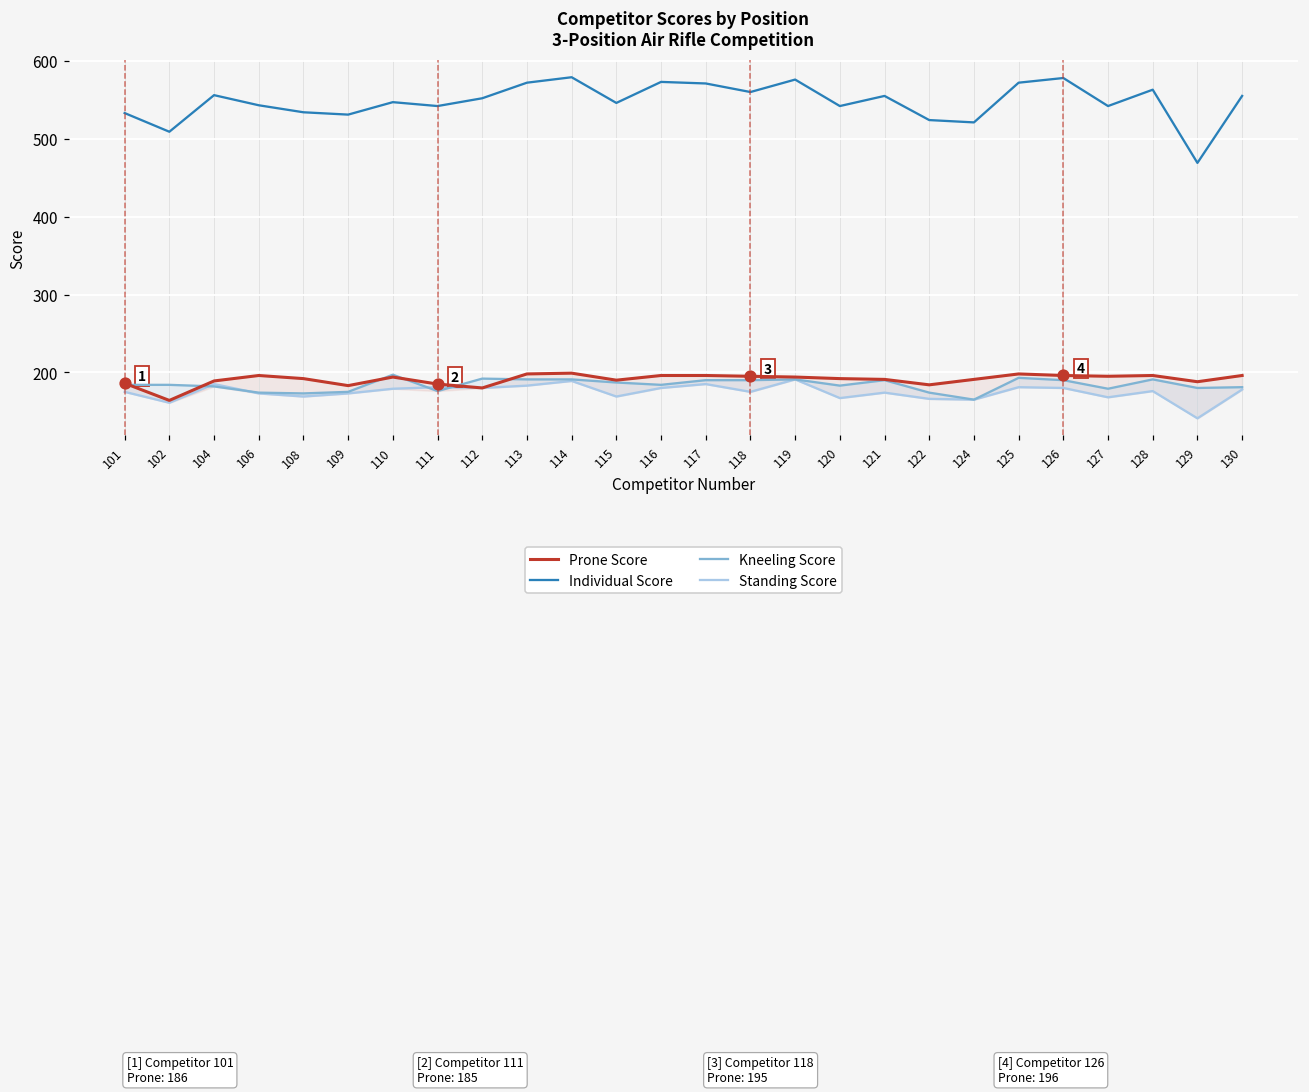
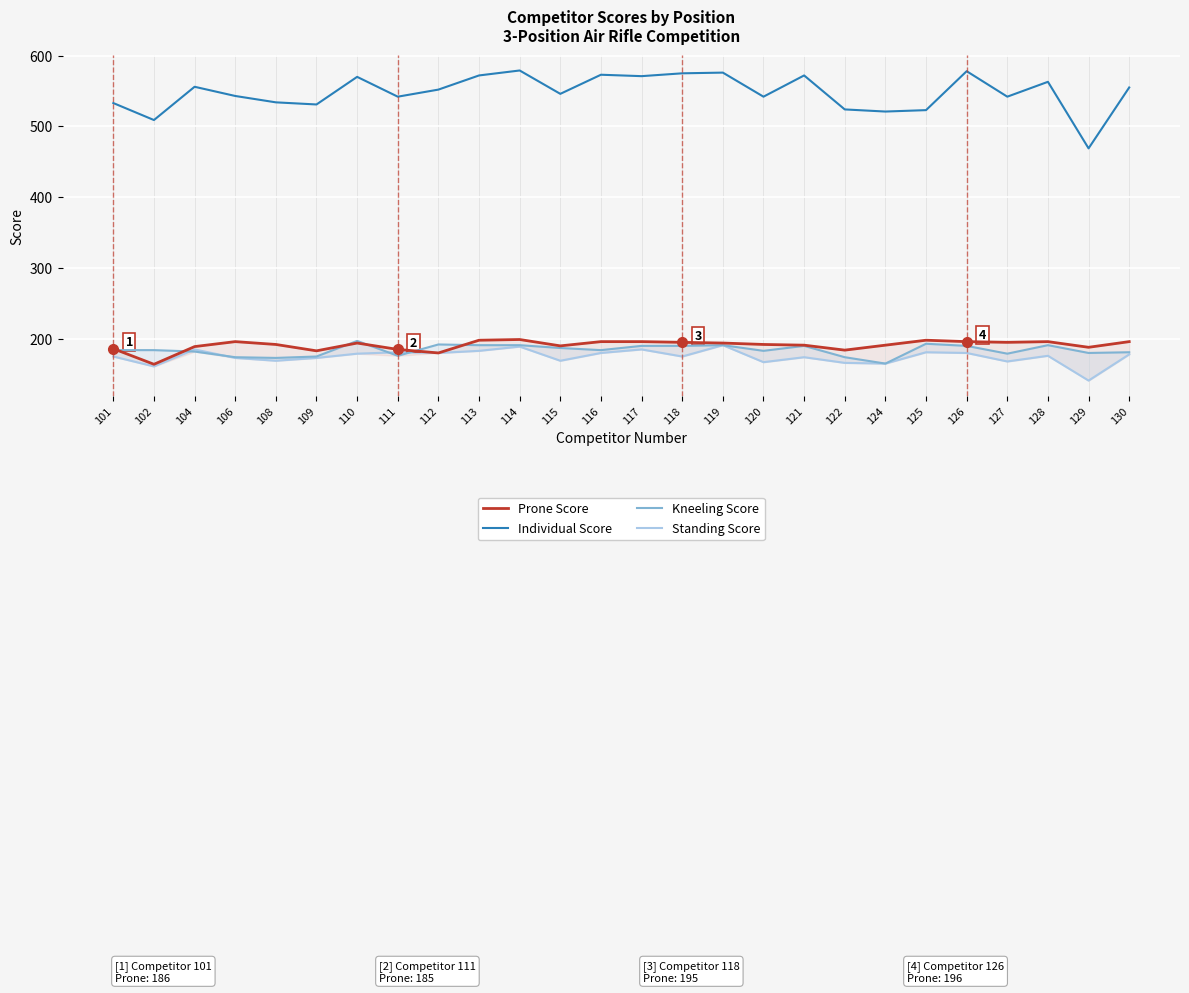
  {
    "Individual Score": {
      "101": 530,
      "102": 510,
      "104": 560,
      "106": 540,
      "108": 530,
      "109": 530,
-     "110": 550,
+     "110": 570,
      "111": 540,
      "112": 550,
      "113": 570,
      "114": 580,
      "115": 550,
      "116": 570,
      "117": 570,
-     "118": 560,
+     "118": 580,
      "119": 580,
      "120": 540,
-     "121": 560,
+     "121": 570,
      "122": 520,
      "124": 520,
-     "125": 570,
+     "125": 520,
      "126": 580,
      "127": 540,
      "128": 560,
      "129": 470,
      "130": 560
    }
  }
